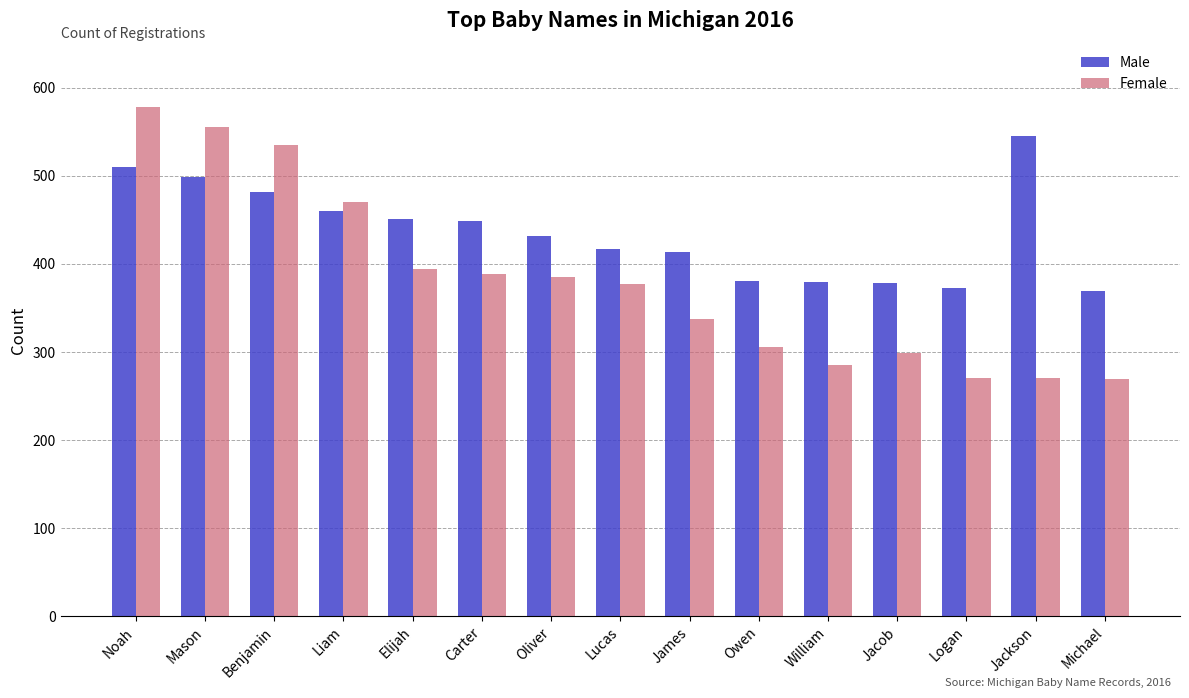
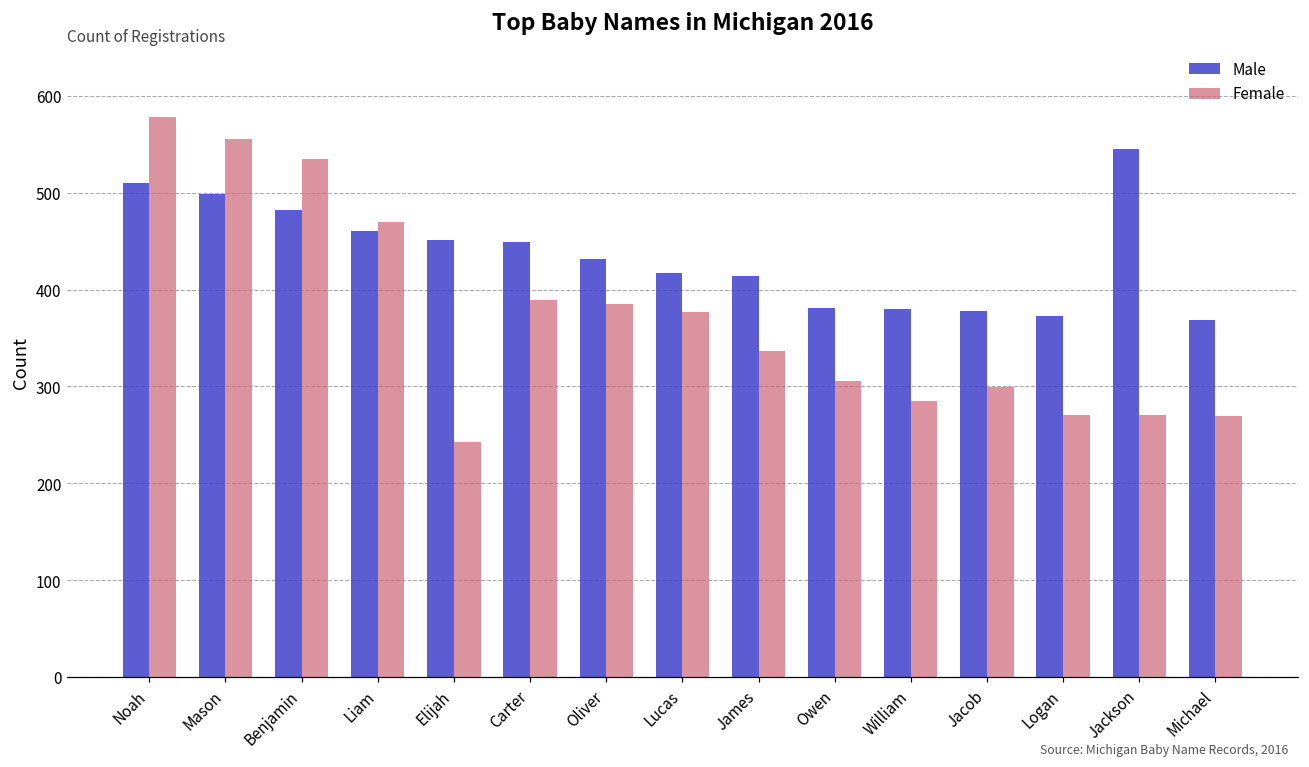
  {
    "Male": {
      "Noah": 510,
      "Mason": 500,
      "Benjamin": 480,
      "Liam": 460,
      "Elijah": 450,
      "Carter": 450,
      "Oliver": 430,
      "Lucas": 420,
      "James": 410,
      "Owen": 380,
      "William": 380,
      "Jacob": 380,
      "Logan": 370,
      "Jackson": 550,
      "Michael": 370
    },
    "Female": {
      "Noah": 580,
      "Mason": 560,
      "Benjamin": 540,
      "Liam": 470,
-     "Elijah": 390,
+     "Elijah": 240,
      "Carter": 390,
      "Oliver": 390,
      "Lucas": 380,
      "James": 340,
      "Owen": 310,
      "William": 290,
      "Jacob": 300,
      "Logan": 270,
      "Jackson": 270,
      "Michael": 270
    }
  }
